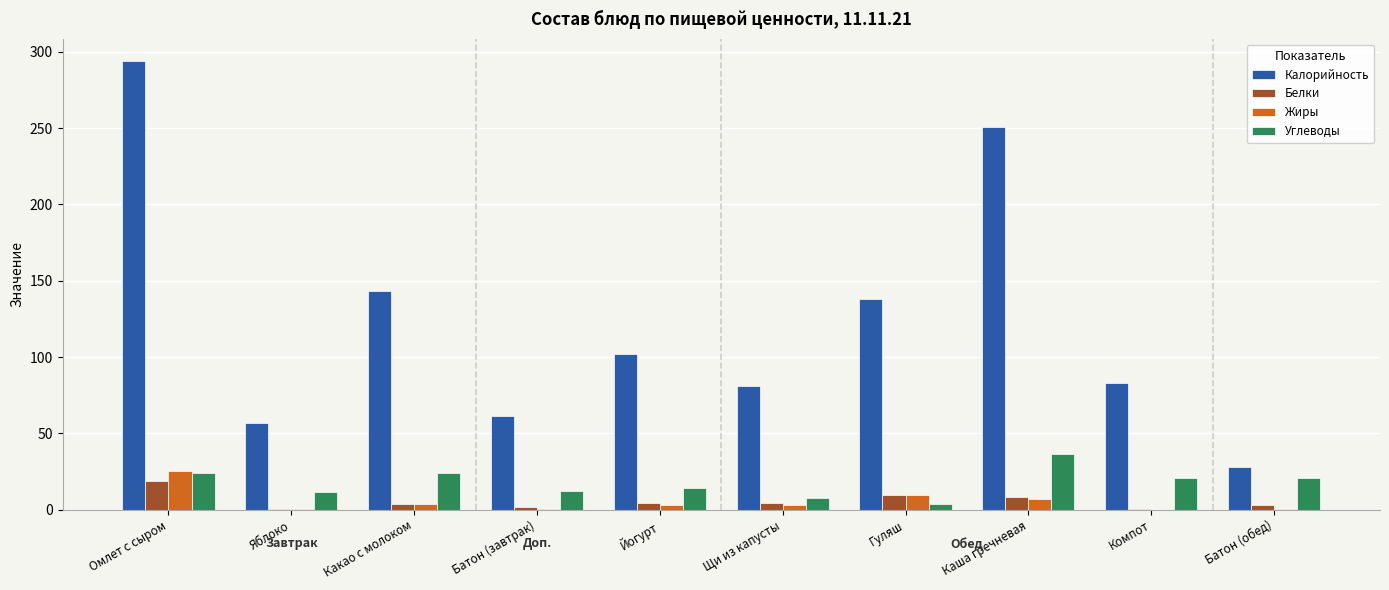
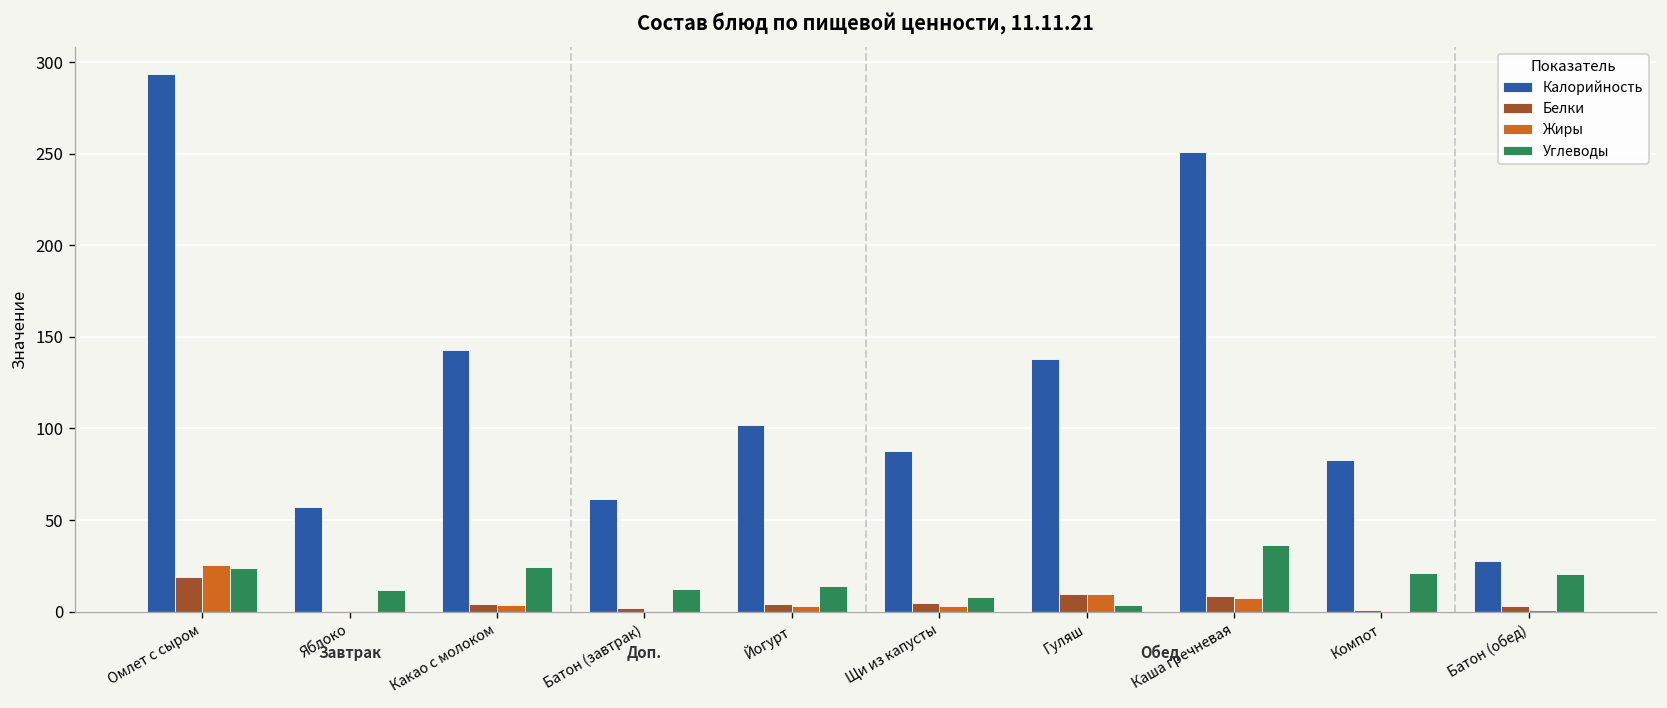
  {
    "Калорийность": {
      "Омлет с сыром": 294,
      "Яблоко": 57,
      "Какао с молоком": 143,
      "Батон (завтрак)": 62,
      "Йогурт": 102,
-     "Щи из капусты": 81,
+     "Щи из капусты": 88,
      "Гуляш": 138,
      "Каша гречневая": 251,
      "Компот": 83,
      "Батон (обед)": 28
    },
    "Углеводы": {
      "Омлет с сыром": 24,
      "Яблоко": 12,
      "Какао с молоком": 24,
      "Батон (завтрак)": 13,
      "Йогурт": 14,
      "Щи из капусты": 8,
      "Гуляш": 4,
      "Каша гречневая": 37,
      "Компот": 21,
      "Батон (обед)": 21
    }
  }
